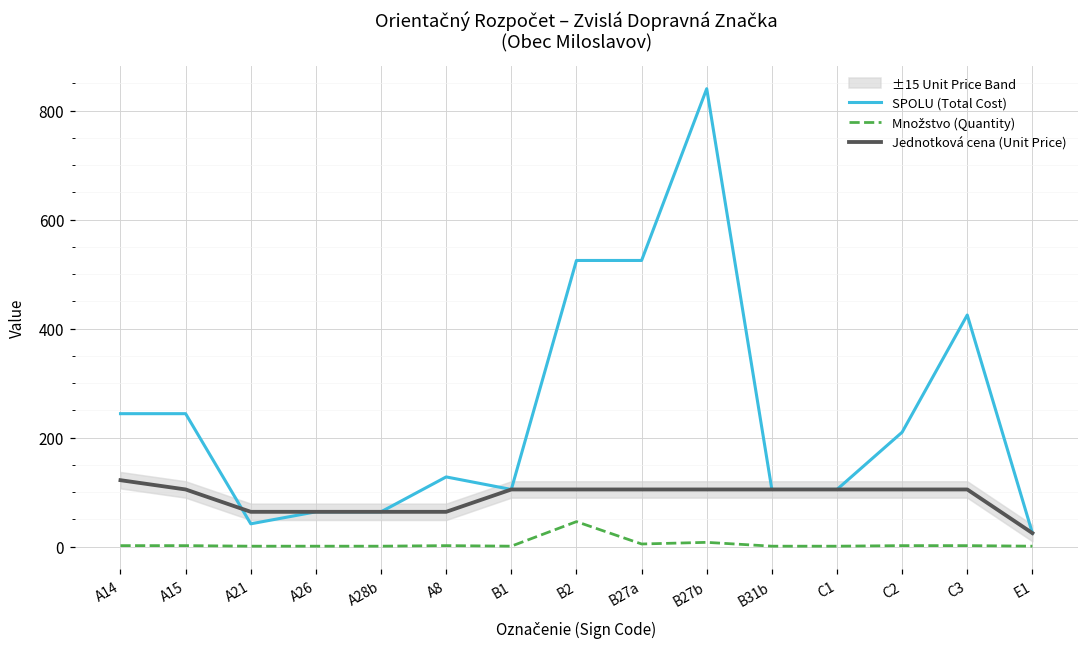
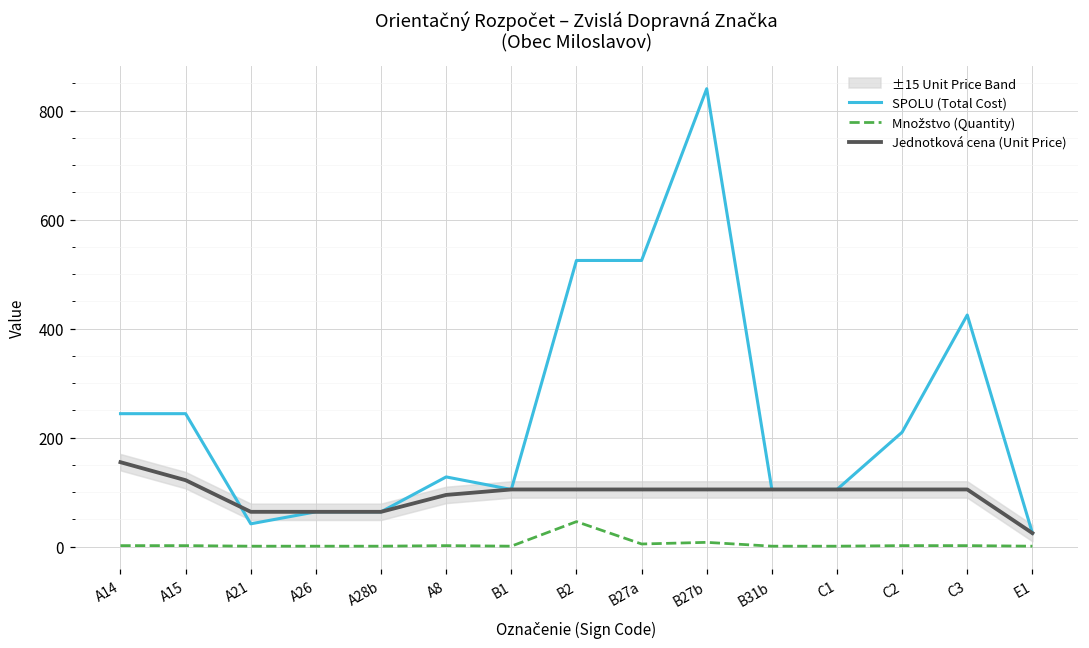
  {
    "SPOLU (Total Cost)": {
      "A14": 240,
      "A15": 240,
      "A21": 40,
      "A8": 130,
      "B2": 530,
      "B27a": 530,
      "B27b": 840,
      "C2": 210,
      "C3": 430
    },
    "Množstvo (Quantity)": {
      "A14": 0,
      "A15": 0,
      "A21": 0,
      "A26": 0,
      "A28b": 0,
      "A8": 0,
      "B1": 0,
      "B2": 50,
      "B27a": 10,
      "B27b": 10,
      "B31b": 0,
      "C1": 0,
      "C2": 0,
      "C3": 0,
      "E1": 0
    },
    "Jednotková cena (Unit Price)": {
-     "A14": 120,
-     "A15": 110,
+     "A14": 160,
+     "A15": 120,
      "A21": 60,
-     "A8": 60,
+     "A8": 100,
      "B2": 110,
      "B27a": 110,
      "B27b": 110,
      "C2": 110,
      "C3": 110
    }
  }
